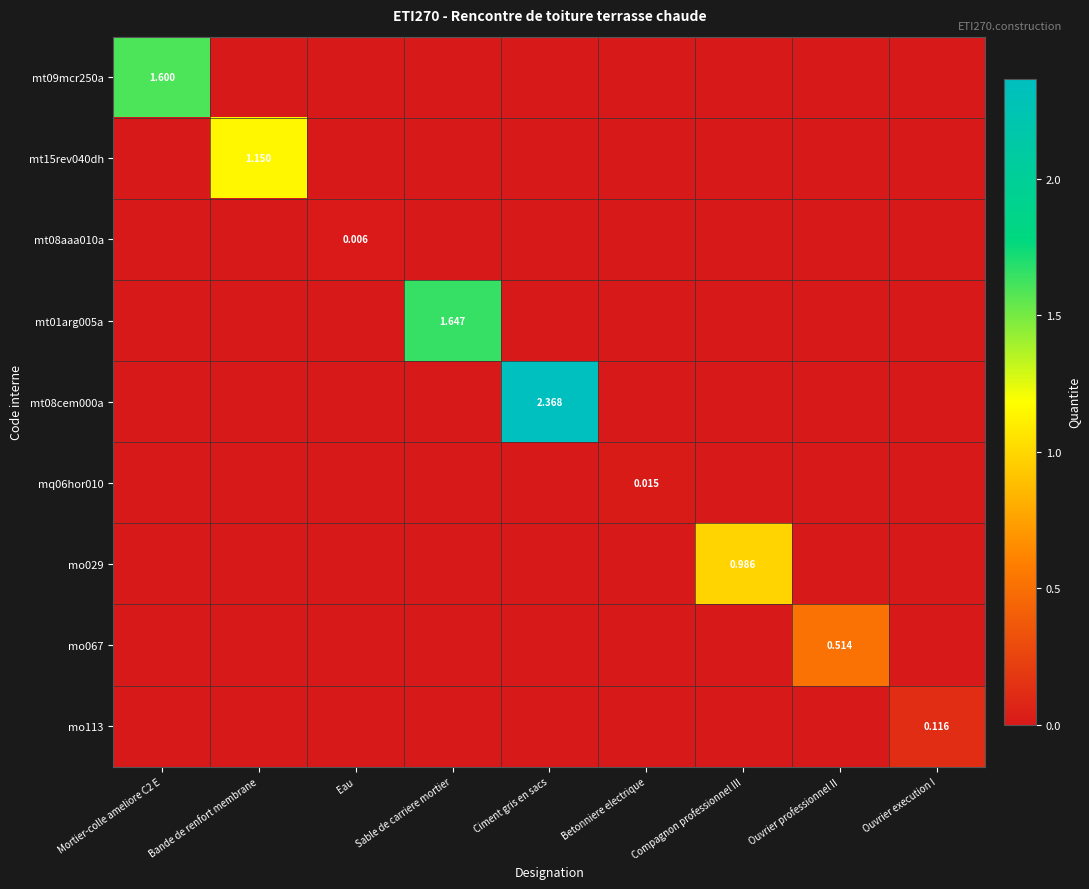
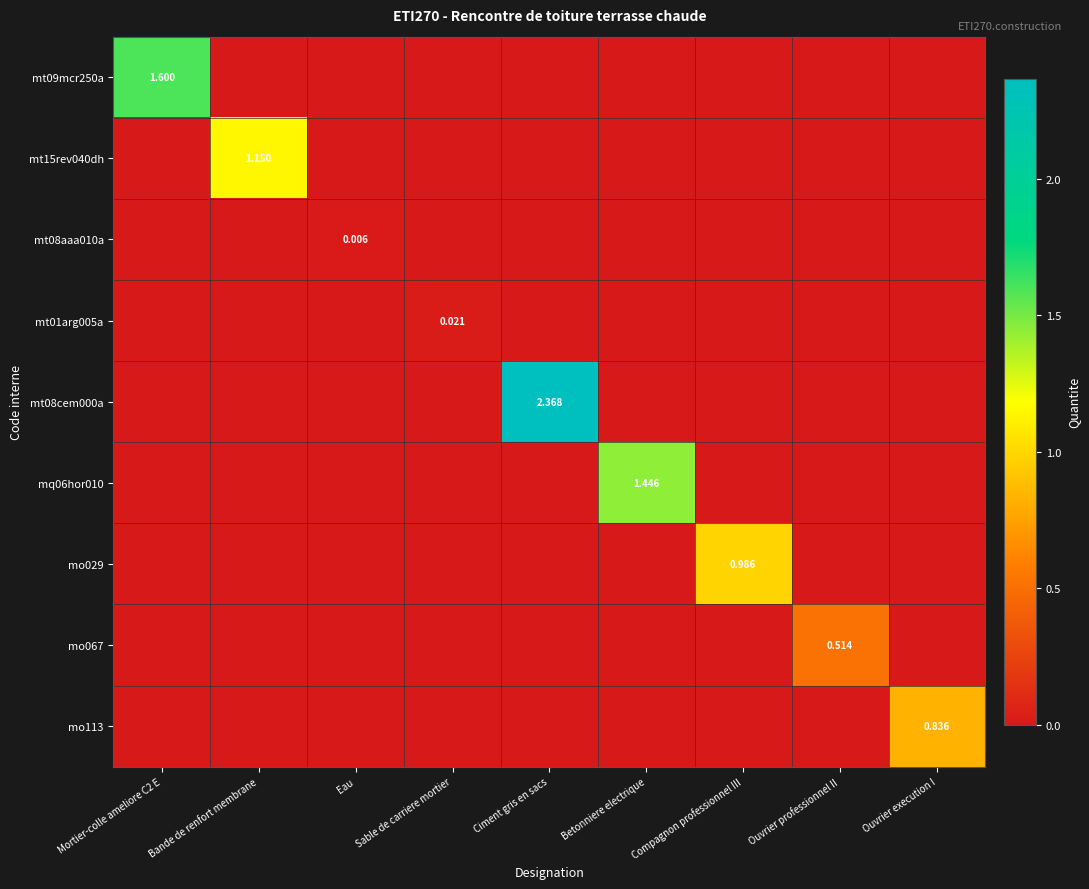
  {
    "mt09mcr250a": {
      "Mortier-colle ameliore C2 E": 1.600
    },
    "mt15rev040dh": {
      "Bande de renfort membrane": 1.150
    },
    "mt08aaa010a": {
      "Eau": 0.006
    },
    "mt01arg005a": {
-     "Sable de carriere mortier": 1.647
+     "Sable de carriere mortier": 0.021
    },
    "mt08cem000a": {
      "Ciment gris en sacs": 2.368
    },
    "mq06hor010": {
-     "Betonniere electrique": 0.015
+     "Betonniere electrique": 1.446
    },
    "mo029": {
      "Compagnon professionnel III": 0.986
    },
    "mo067": {
      "Ouvrier professionnel II": 0.514
    },
    "mo113": {
-     "Ouvrier execution I": 0.116
+     "Ouvrier execution I": 0.836
    }
  }
